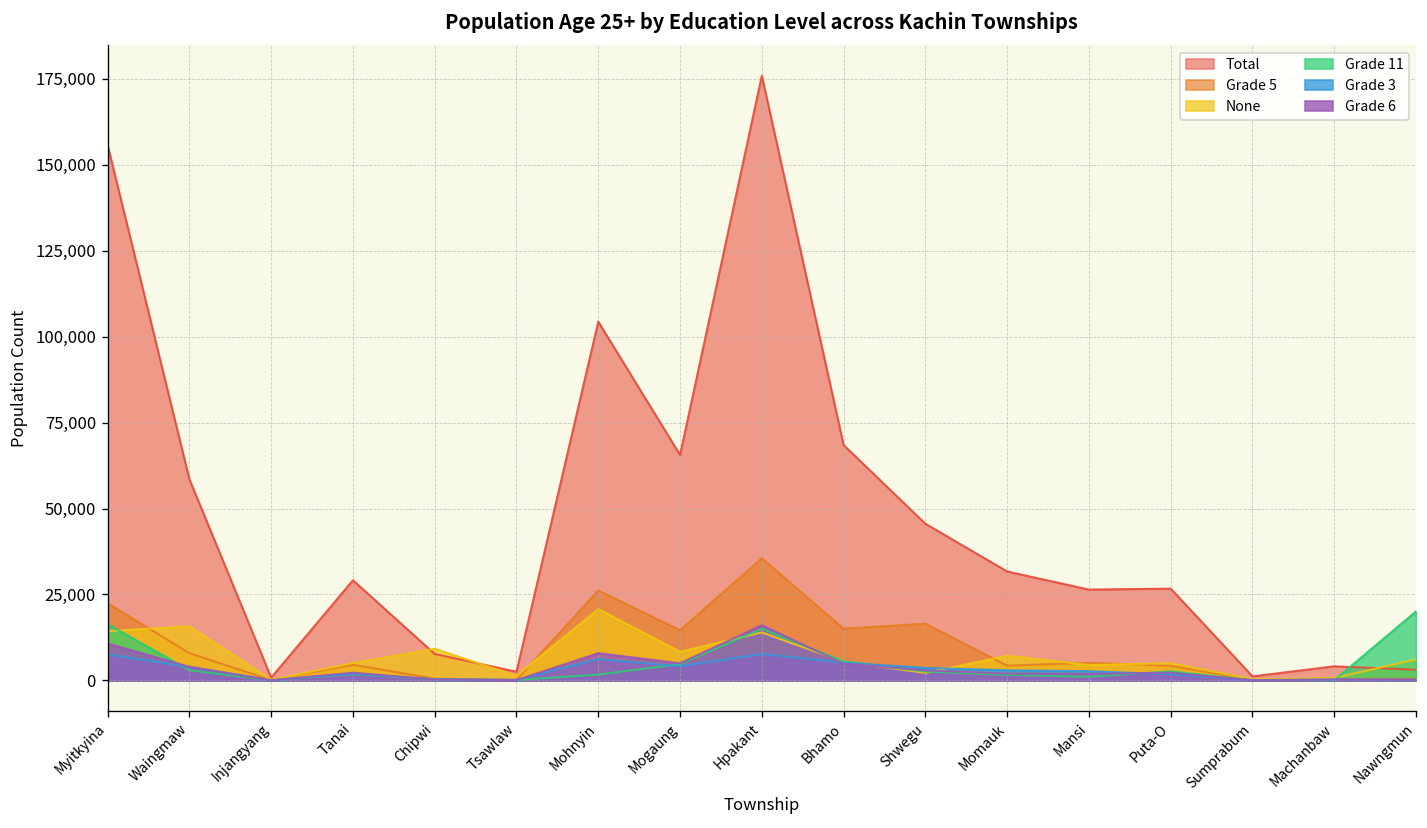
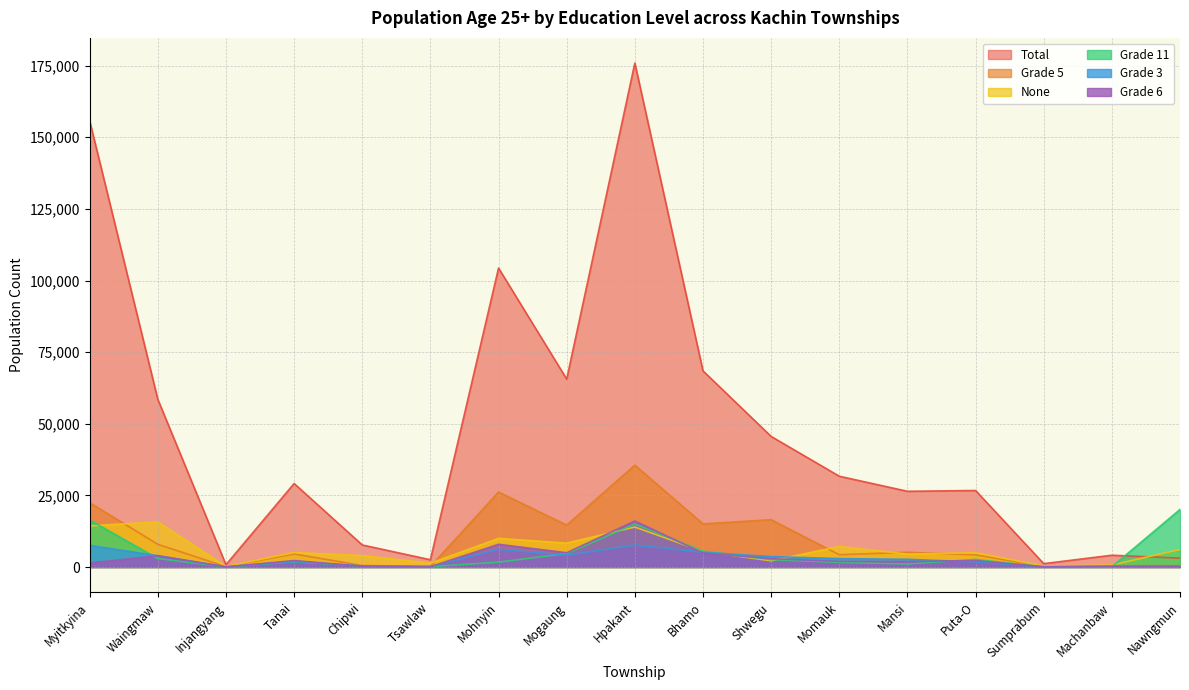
  {
    "None": {
      "Myitkyina": "14,000",
      "Waingmaw": "16,000",
-     "Chipwi": "9,000",
+     "Chipwi": "4,000",
      "Tsawlaw": "1,000",
-     "Mohnyin": "21,000",
+     "Mohnyin": "10,000",
      "Mogaung": "8,000",
      "Hpakant": "14,000",
      "Momauk": "7,000",
      "Nawngmun": "6,000"
    },
    "Grade 11": {
      "Myitkyina": "16,000",
      "Waingmaw": "3,000",
      "Mohnyin": "2,000",
      "Hpakant": "15,000",
      "Nawngmun": "20,000"
    },
    "Grade 3": {
      "Myitkyina": "8,000",
      "Mohnyin": "6,000",
      "Hpakant": "8,000",
      "Momauk": "3,000"
    },
    "Grade 6": {
-     "Myitkyina": "11,000",
+     "Myitkyina": "1,000",
      "Mohnyin": "8,000",
      "Hpakant": "16,000"
    }
  }
